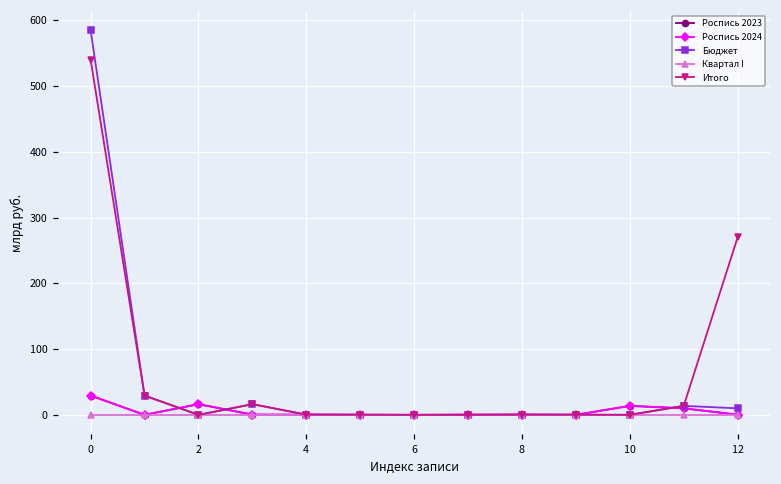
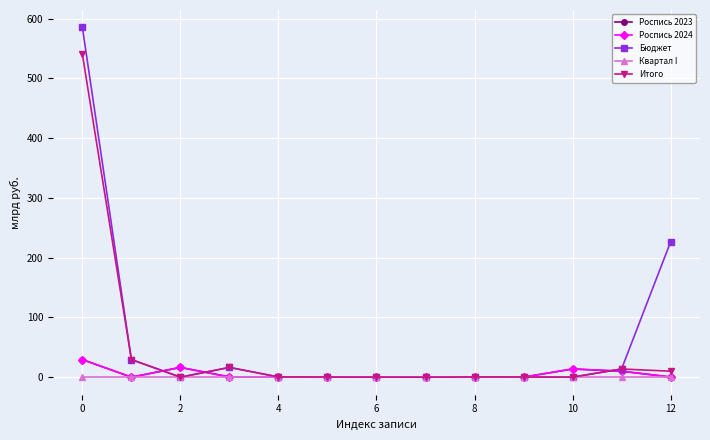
  {
    "Роспись 2024": {
      "0": 30,
      "2": 20,
      "10": 10
    },
    "Бюджет": {
      "0": 580,
-     "12": 10
+     "12": 230
    },
    "Квартал I": {
      "0": 0
    },
    "Итого": {
      "0": 540,
-     "12": 270
+     "12": 10
    }
  }
